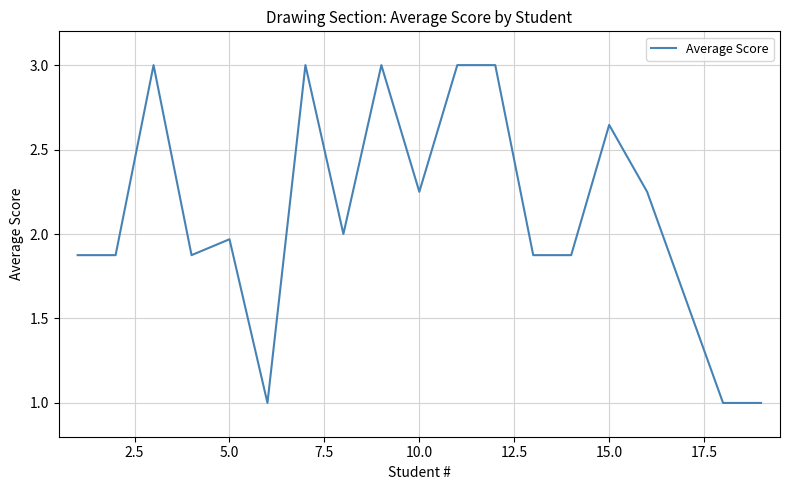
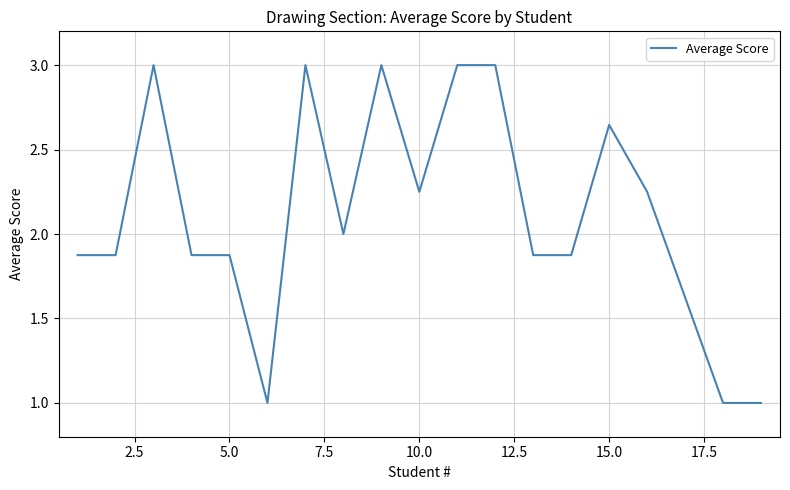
  {
-   "5.0": 1.97,
+   "5.0": 1.88,
    "10.0": 2.25,
    "15.0": 2.65
  }
